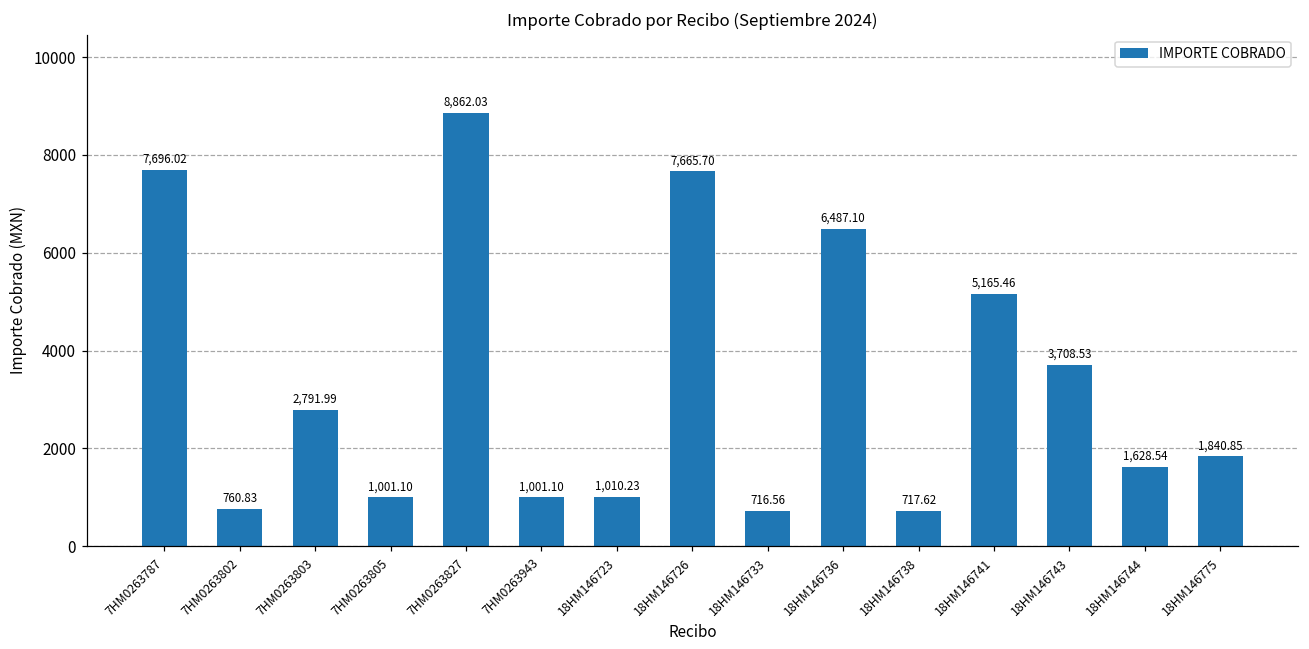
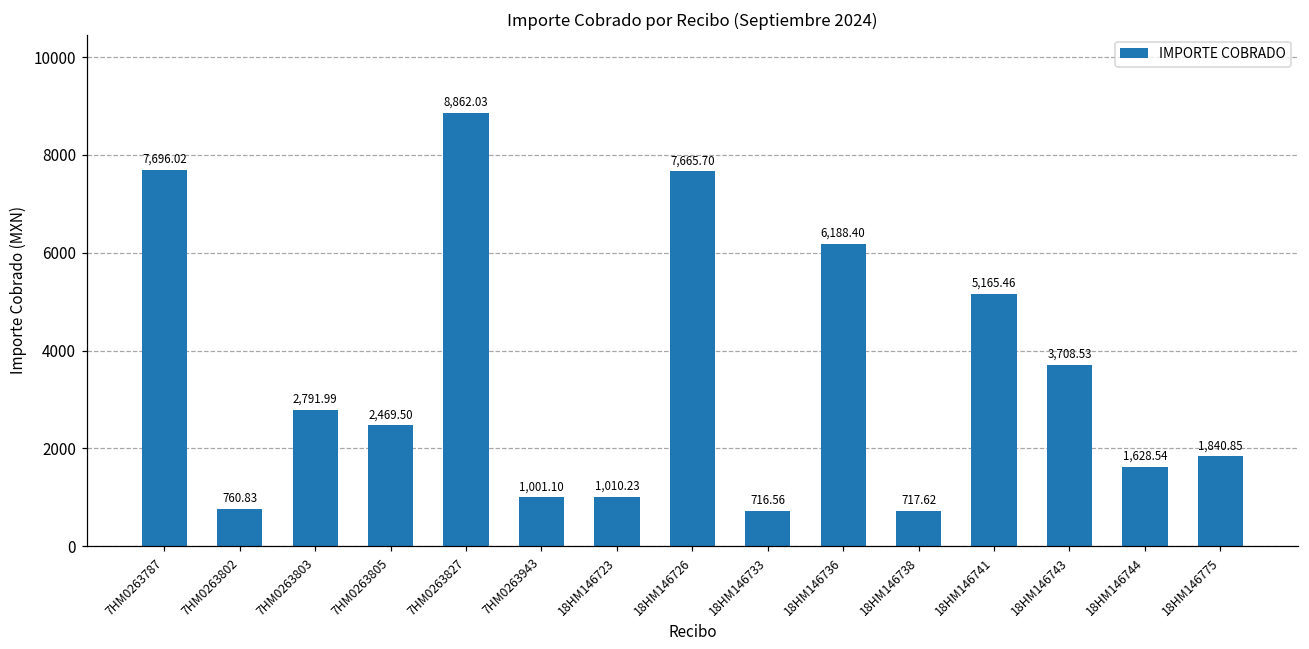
  {
    "7HM0263787": "7,696.02",
    "7HM0263802": "760.83",
    "7HM0263803": "2,791.99",
-   "7HM0263805": "1,001.10",
+   "7HM0263805": "2,469.50",
    "7HM0263827": "8,862.03",
    "7HM0263943": "1,001.10",
    "18HM146723": "1,010.23",
    "18HM146726": "7,665.70",
    "18HM146733": "716.56",
-   "18HM146736": "6,487.10",
+   "18HM146736": "6,188.40",
    "18HM146738": "717.62",
    "18HM146741": "5,165.46",
    "18HM146743": "3,708.53",
    "18HM146744": "1,628.54",
    "18HM146775": "1,840.85"
  }
